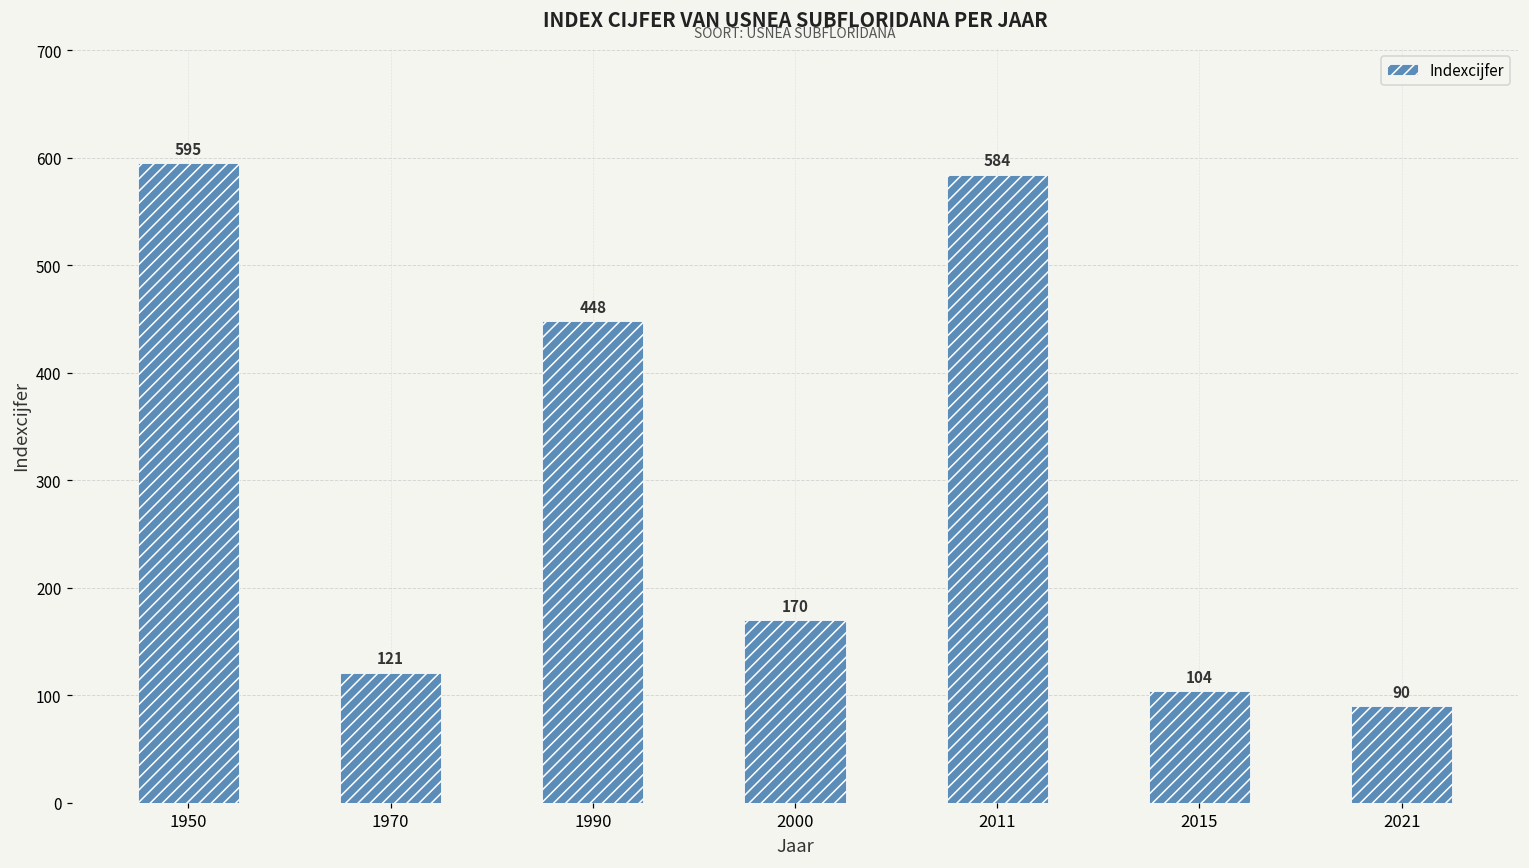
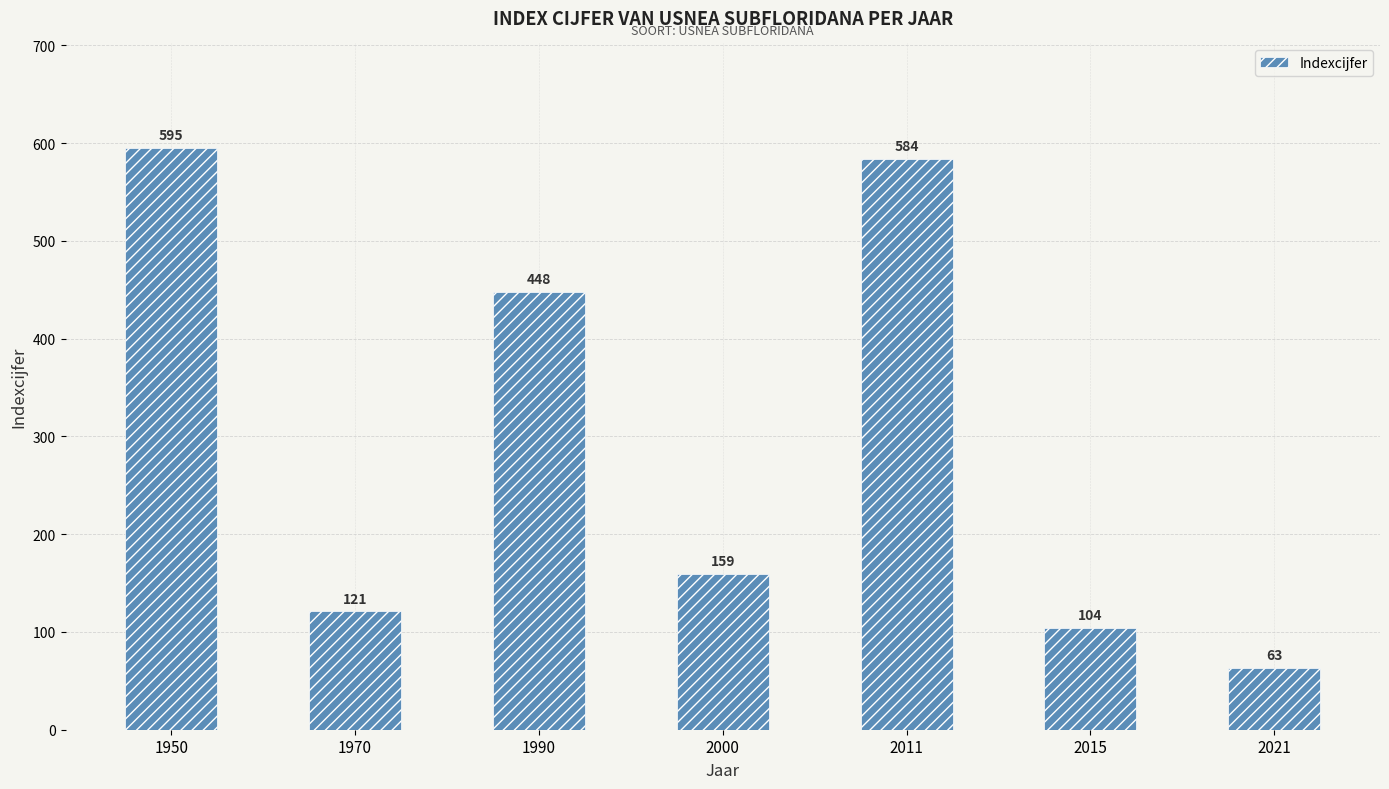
  {
    "1950": 595,
    "1970": 121,
    "1990": 448,
-   "2000": 170,
+   "2000": 159,
    "2011": 584,
    "2015": 104,
-   "2021": 90
+   "2021": 63
  }
